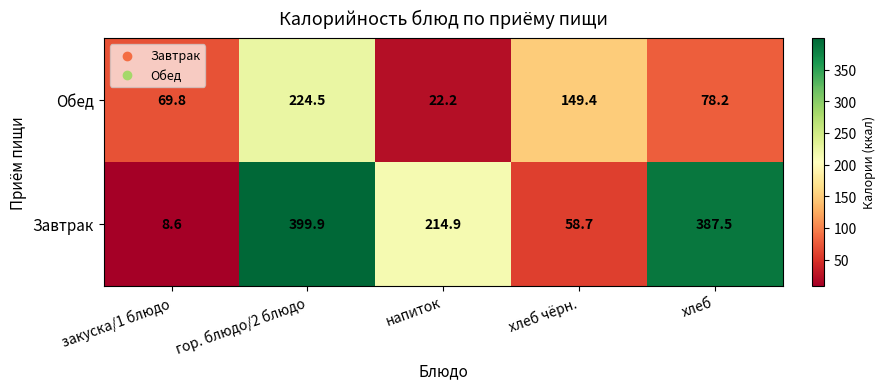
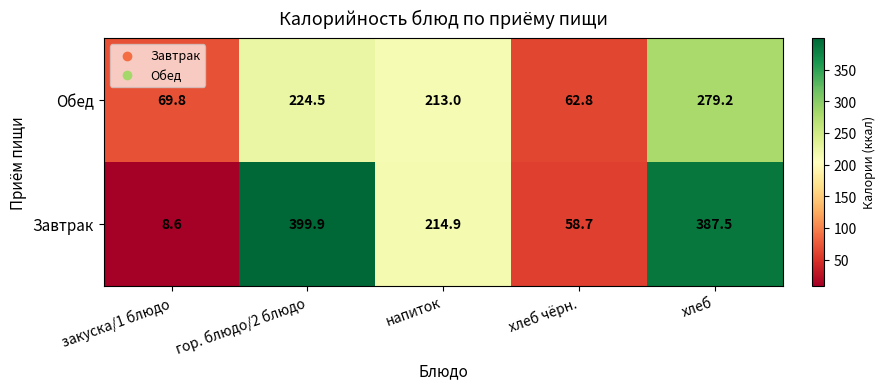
  {
    "Обед": {
      "закуска/1 блюдо": 69.8,
      "гор. блюдо/2 блюдо": 224.5,
-     "напиток": 22.2,
-     "хлеб чёрн.": 149.4,
-     "хлеб": 78.2
+     "напиток": 213.0,
+     "хлеб чёрн.": 62.8,
+     "хлеб": 279.2
    },
    "Завтрак": {
      "закуска/1 блюдо": 8.6,
      "гор. блюдо/2 блюдо": 399.9,
      "напиток": 214.9,
      "хлеб чёрн.": 58.7,
      "хлеб": 387.5
    }
  }
